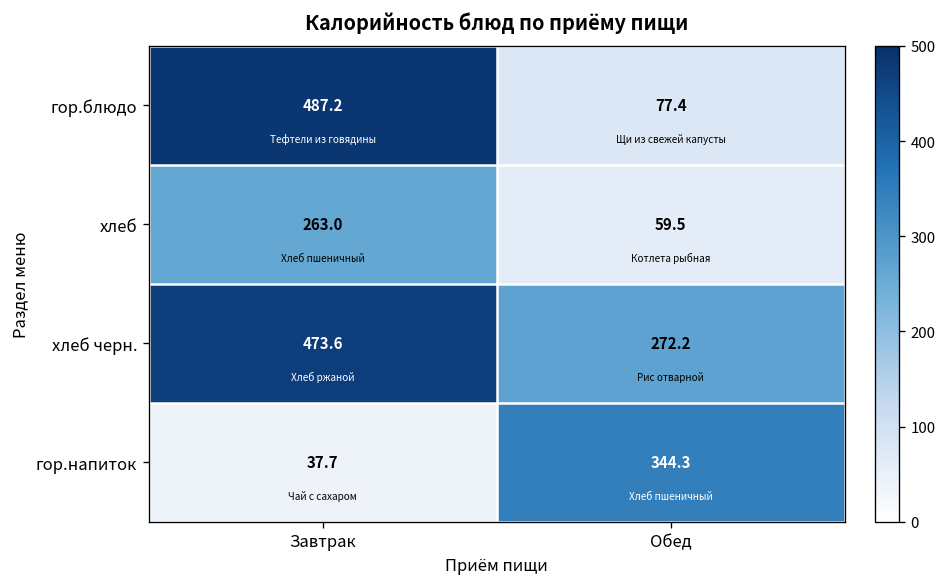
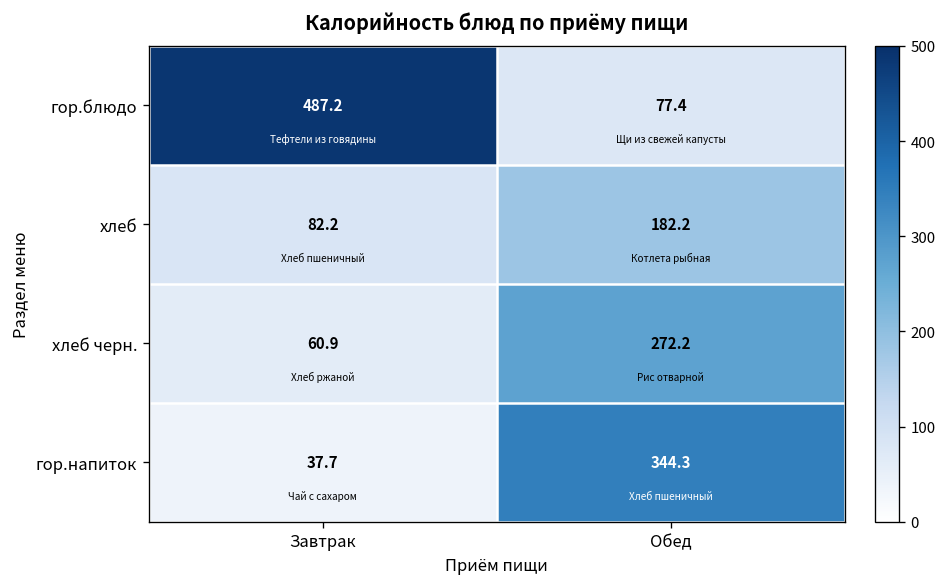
  {
    "хлеб": {
-     "Завтрак": 263.0,
-     "Обед": 59.5
+     "Завтрак": 82.2,
+     "Обед": 182.2
    },
    "хлеб черн.": {
-     "Завтрак": 473.6
+     "Завтрак": 60.9
    }
  }
